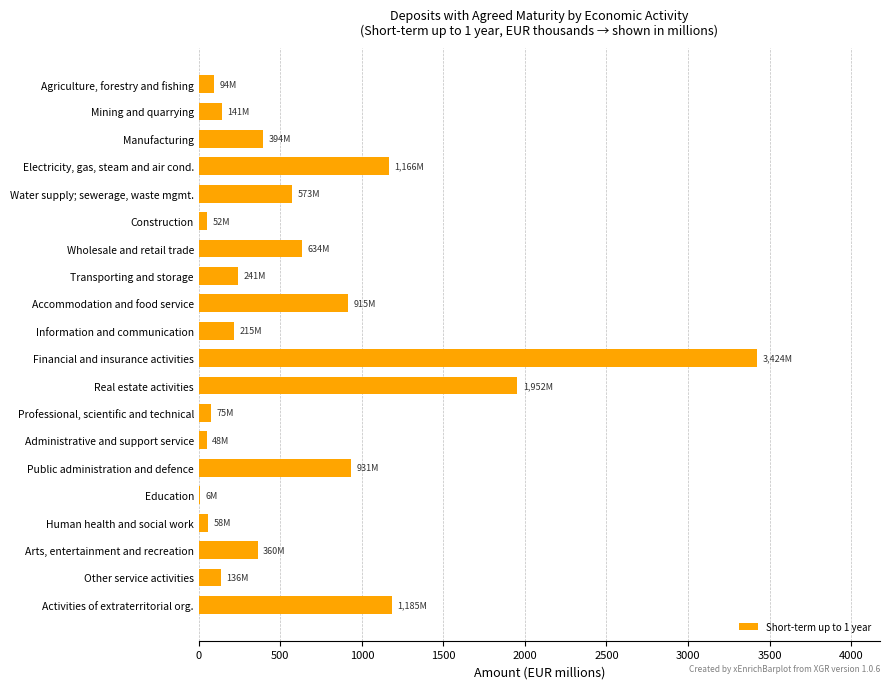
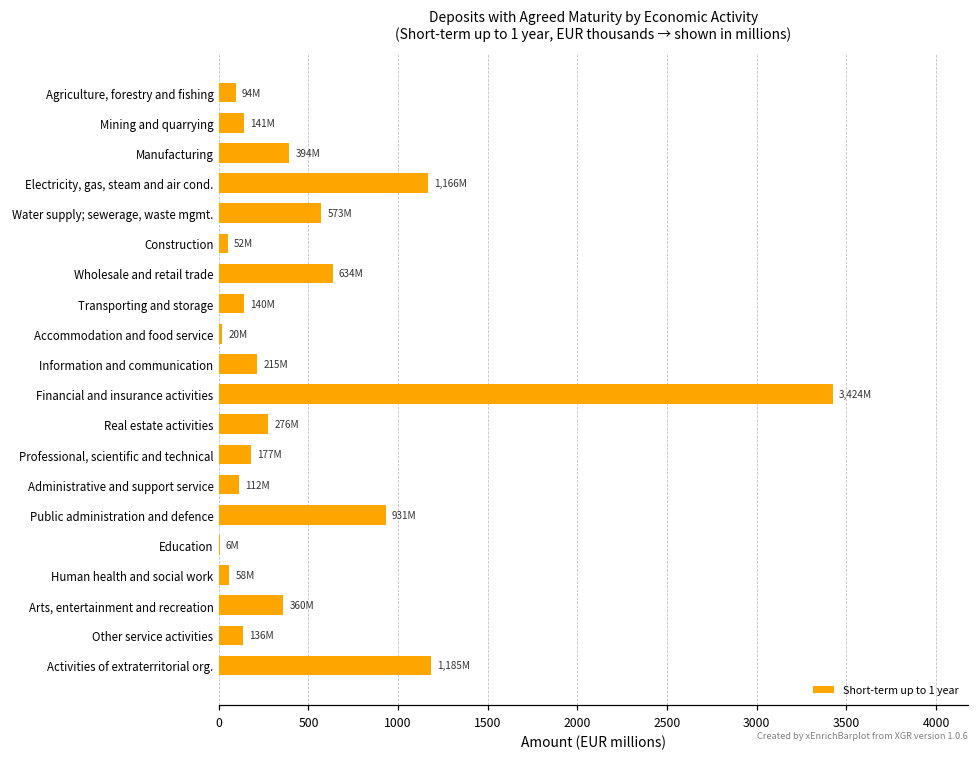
  {
    "Agriculture, forestry and fishing": "94M",
    "Mining and quarrying": "141M",
    "Manufacturing": "394M",
    "Electricity, gas, steam and air cond.": "1,166M",
    "Water supply; sewerage, waste mgmt.": "573M",
    "Construction": "52M",
    "Wholesale and retail trade": "634M",
-   "Transporting and storage": "241M",
-   "Accommodation and food service": "915M",
+   "Transporting and storage": "140M",
+   "Accommodation and food service": "20M",
    "Information and communication": "215M",
    "Financial and insurance activities": "3,424M",
-   "Real estate activities": "1,952M",
-   "Professional, scientific and technical": "75M",
-   "Administrative and support service": "48M",
+   "Real estate activities": "276M",
+   "Professional, scientific and technical": "177M",
+   "Administrative and support service": "112M",
    "Public administration and defence": "931M",
    "Education": "6M",
    "Human health and social work": "58M",
    "Arts, entertainment and recreation": "360M",
    "Other service activities": "136M",
    "Activities of extraterritorial org.": "1,185M"
  }
